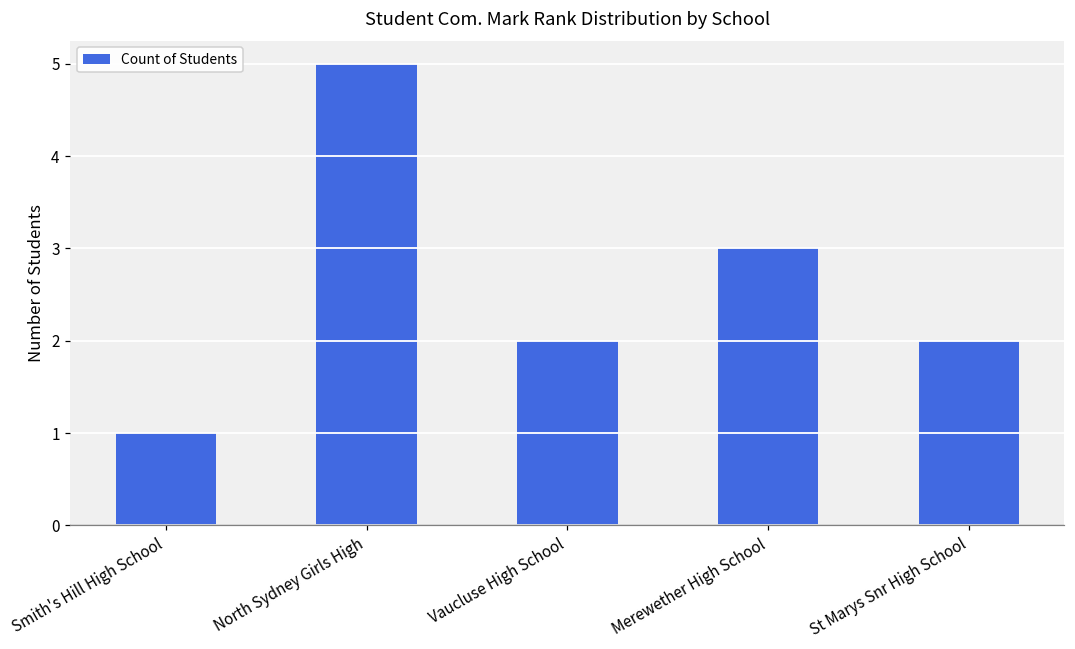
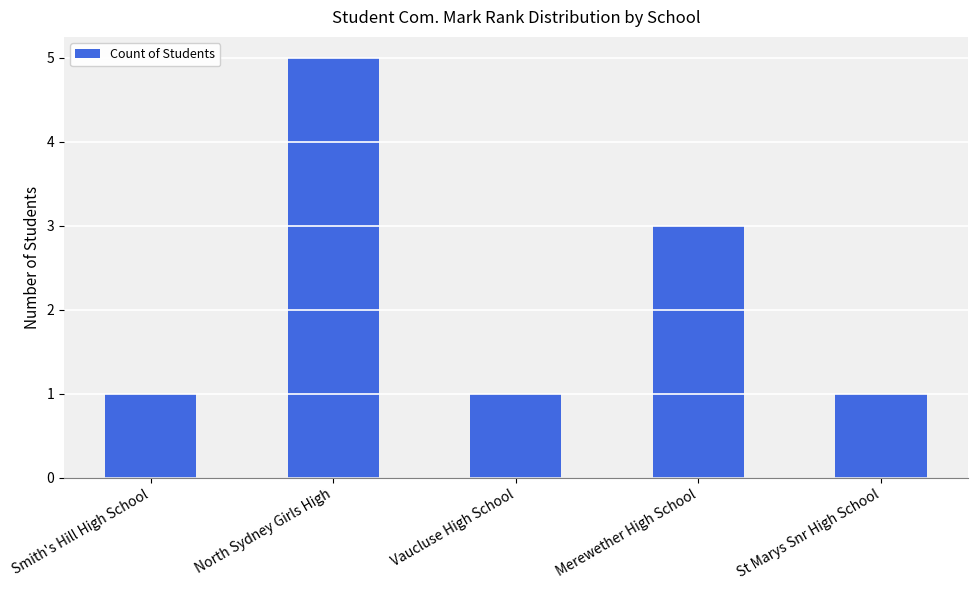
  {
    "Smith's Hill High School": 1,
    "North Sydney Girls High": 5,
-   "Vaucluse High School": 2,
+   "Vaucluse High School": 1,
    "Merewether High School": 3,
-   "St Marys Snr High School": 2
+   "St Marys Snr High School": 1
  }
